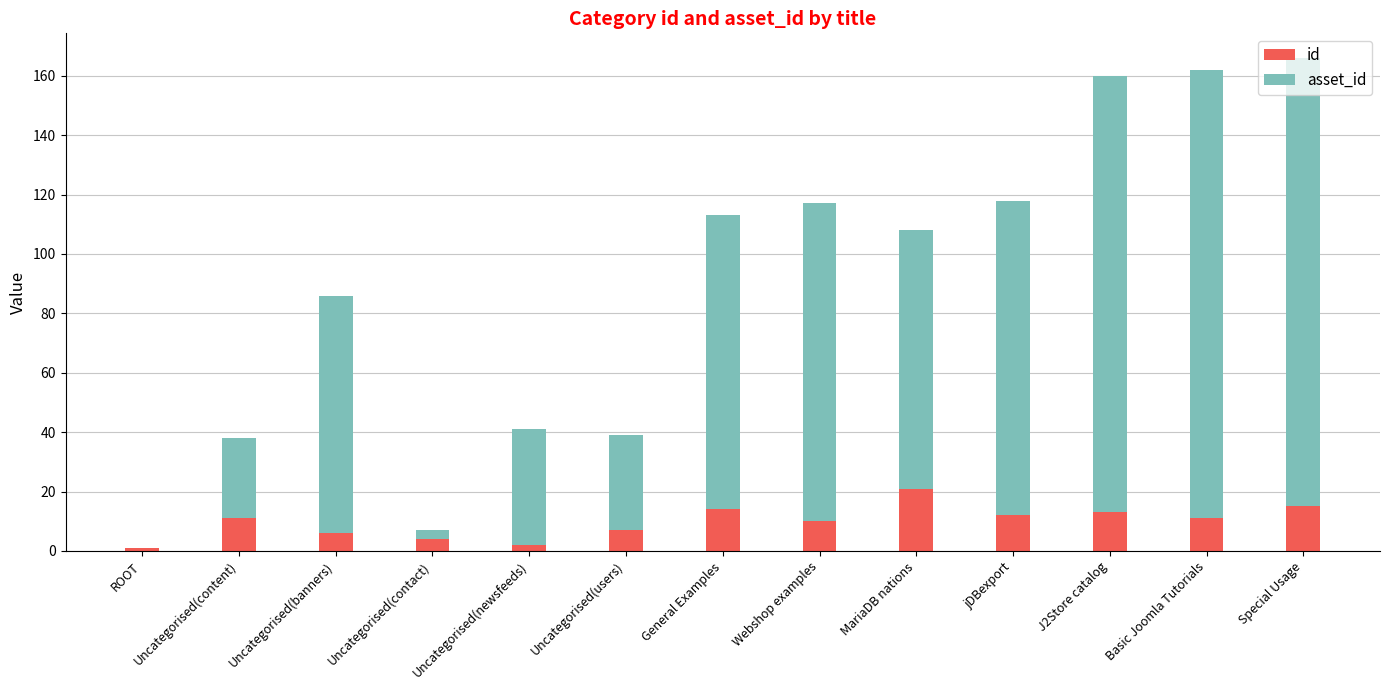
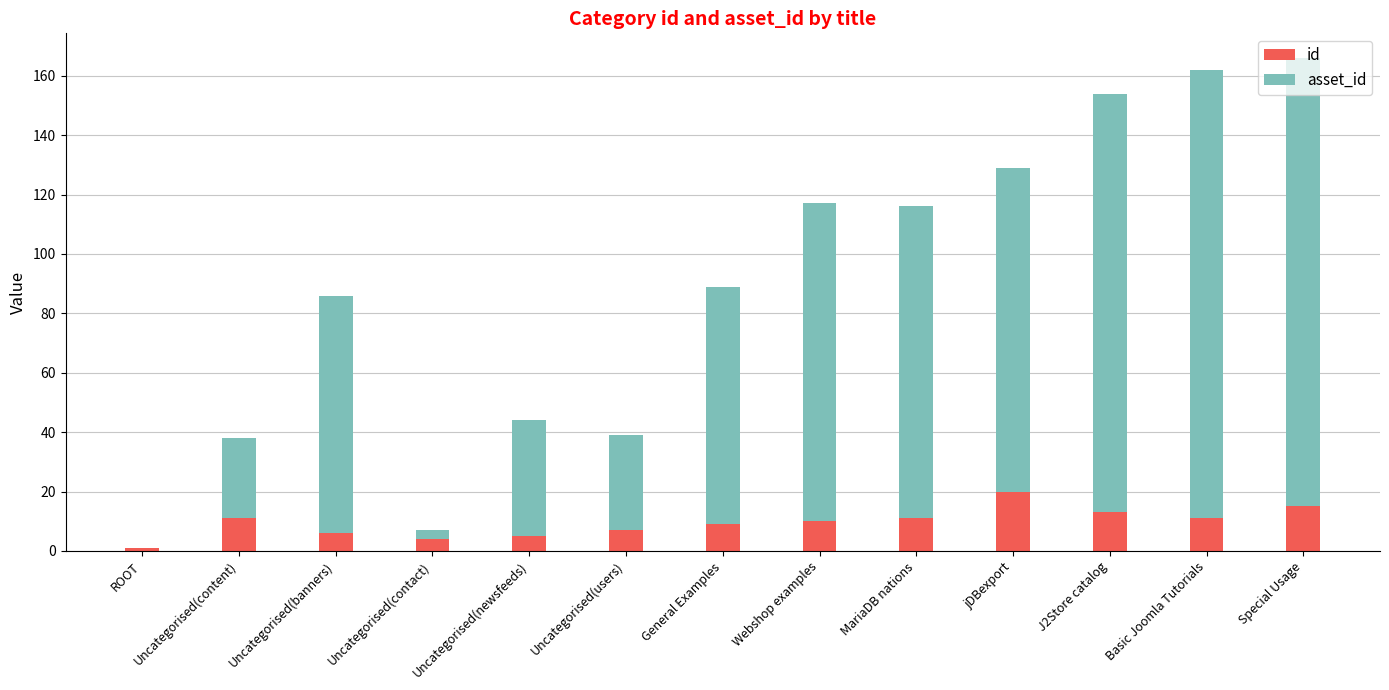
  {
    "id": {
      "ROOT": 1,
      "Uncategorised(content)": 11,
      "Uncategorised(banners)": 6,
      "Uncategorised(contact)": 4,
-     "Uncategorised(newsfeeds)": 2,
+     "Uncategorised(newsfeeds)": 5,
      "Uncategorised(users)": 7,
-     "General Examples": 14,
+     "General Examples": 9,
      "Webshop examples": 10,
-     "MariaDB nations": 21,
-     "jDBexport": 12,
+     "MariaDB nations": 11,
+     "jDBexport": 20,
      "J2Store catalog": 13,
      "Basic Joomla Tutorials": 11,
      "Special Usage": 15
    },
    "asset_id": {
      "ROOT": 0,
      "Uncategorised(content)": 27,
      "Uncategorised(banners)": 80,
      "Uncategorised(contact)": 3,
      "Uncategorised(newsfeeds)": 39,
      "Uncategorised(users)": 32,
-     "General Examples": 99,
+     "General Examples": 80,
      "Webshop examples": 107,
-     "MariaDB nations": 87,
-     "jDBexport": 106,
-     "J2Store catalog": 147,
+     "MariaDB nations": 105,
+     "jDBexport": 109,
+     "J2Store catalog": 141,
      "Basic Joomla Tutorials": 151
    }
  }
